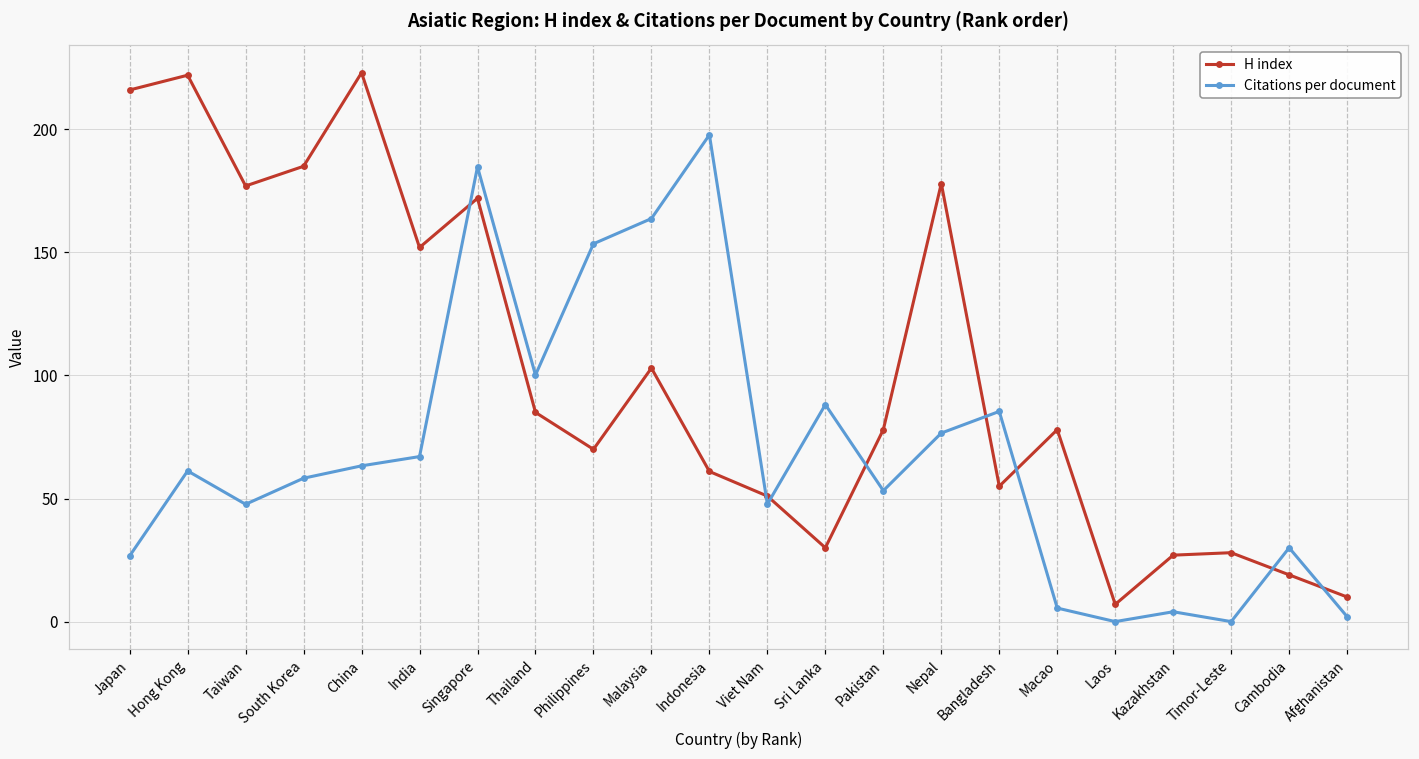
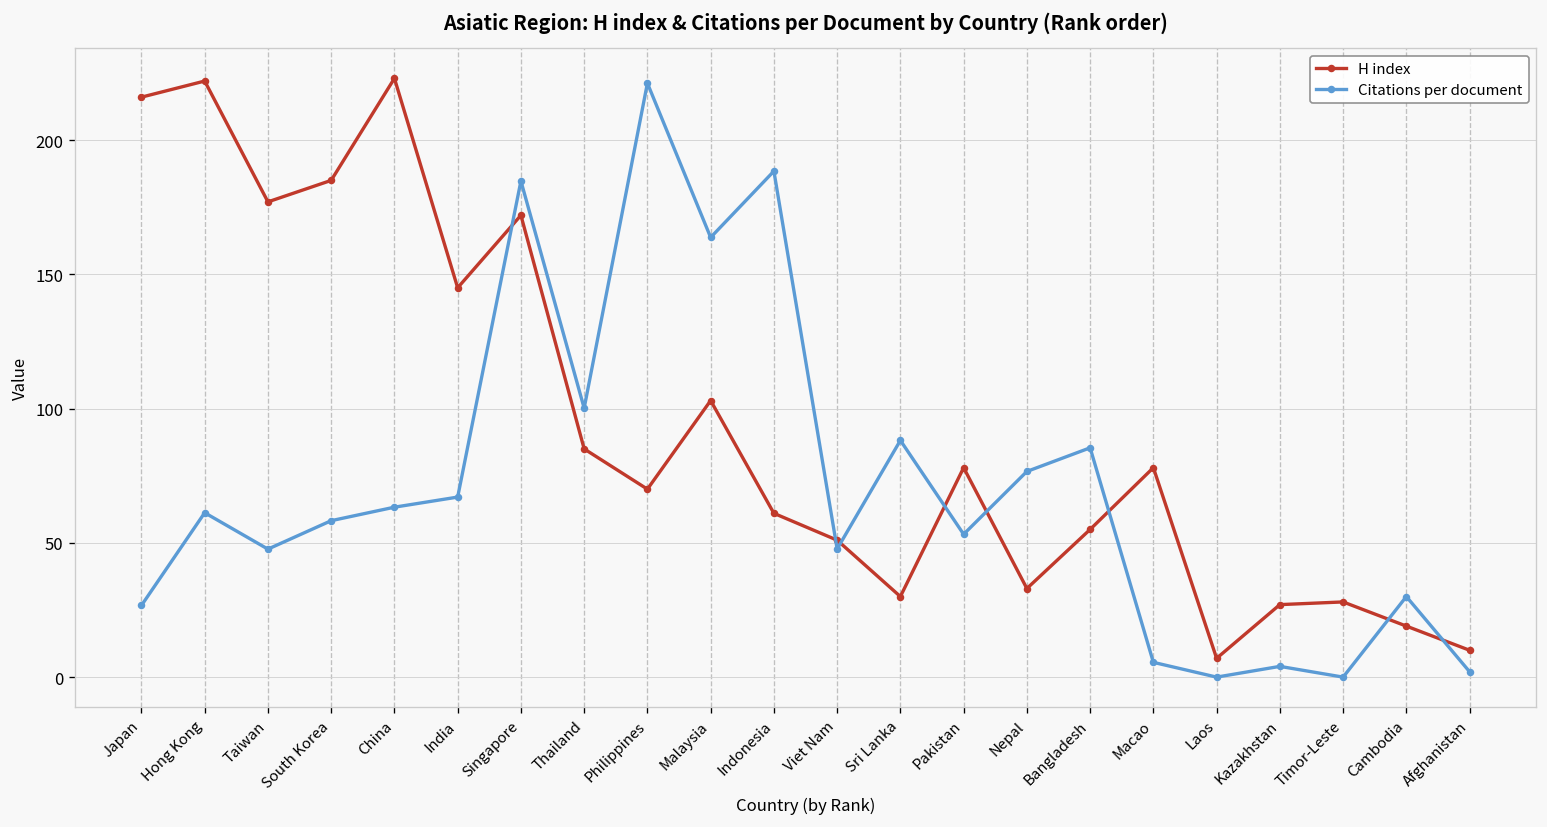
  {
    "H index": {
      "Japan": 216,
      "Hong Kong": 222,
      "Taiwan": 177,
      "South Korea": 185,
      "China": 223,
-     "India": 152,
+     "India": 145,
      "Singapore": 172,
      "Thailand": 85,
      "Philippines": 70,
      "Malaysia": 103,
      "Indonesia": 61,
      "Viet Nam": 51,
      "Sri Lanka": 30,
      "Pakistan": 78,
-     "Nepal": 178,
+     "Nepal": 33,
      "Bangladesh": 55,
      "Macao": 78,
      "Laos": 7,
      "Kazakhstan": 27,
      "Timor-Leste": 28,
      "Cambodia": 19,
      "Afghanistan": 10
    },
    "Citations per document": {
      "Japan": 27,
      "Hong Kong": 61,
      "Taiwan": 48,
      "South Korea": 58,
      "China": 63,
      "India": 67,
      "Singapore": 185,
      "Thailand": 100,
-     "Philippines": 154,
+     "Philippines": 221,
      "Malaysia": 164,
-     "Indonesia": 198,
+     "Indonesia": 188,
      "Viet Nam": 48,
      "Sri Lanka": 88,
      "Pakistan": 53,
      "Nepal": 77,
      "Bangladesh": 85,
      "Macao": 6,
      "Laos": 0,
      "Kazakhstan": 4,
      "Timor-Leste": 0,
      "Cambodia": 30,
      "Afghanistan": 2
    }
  }
